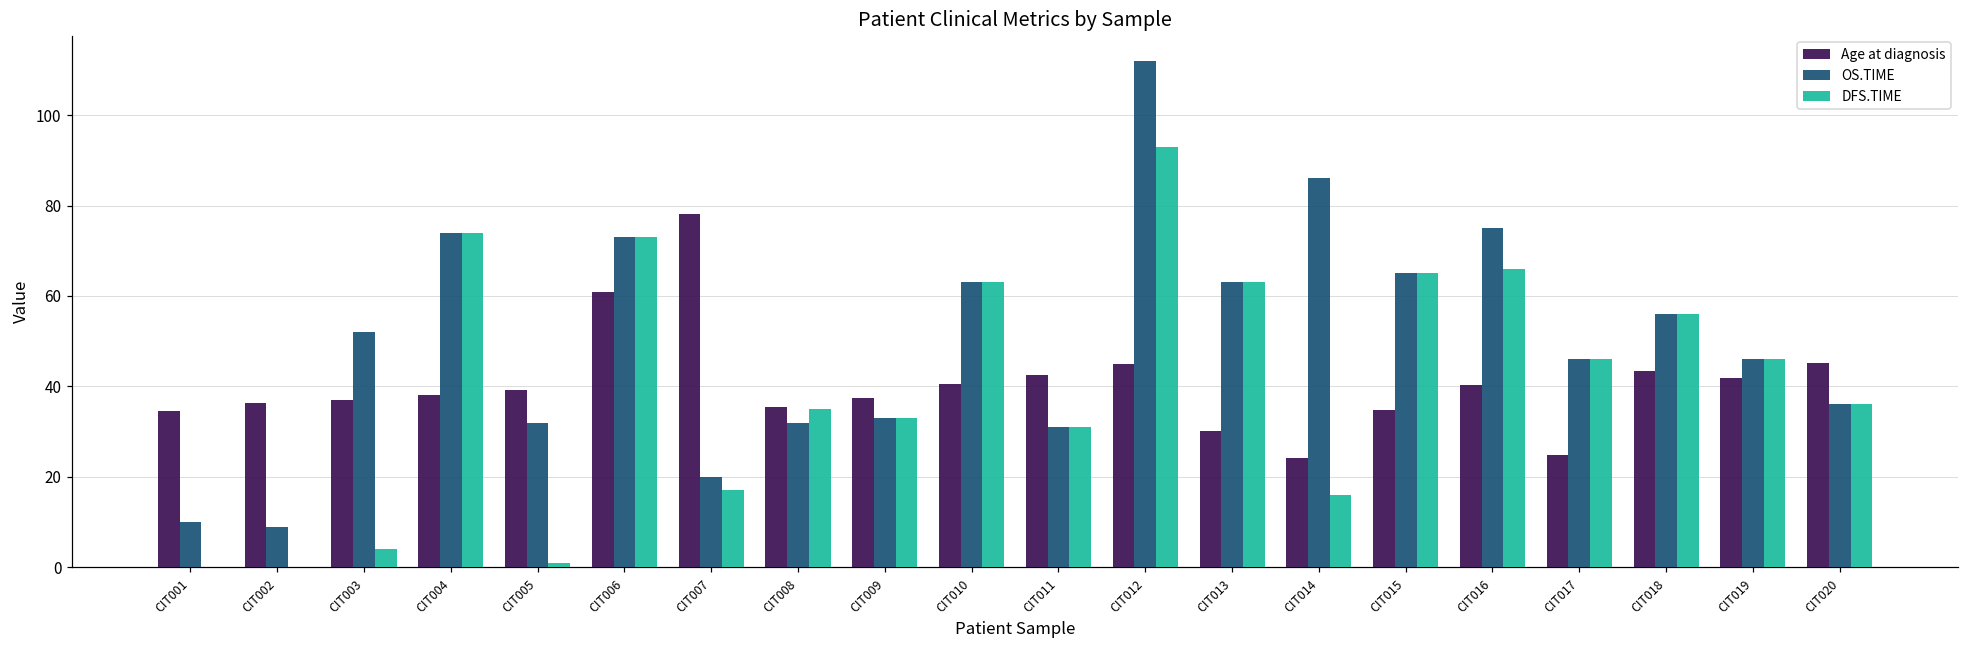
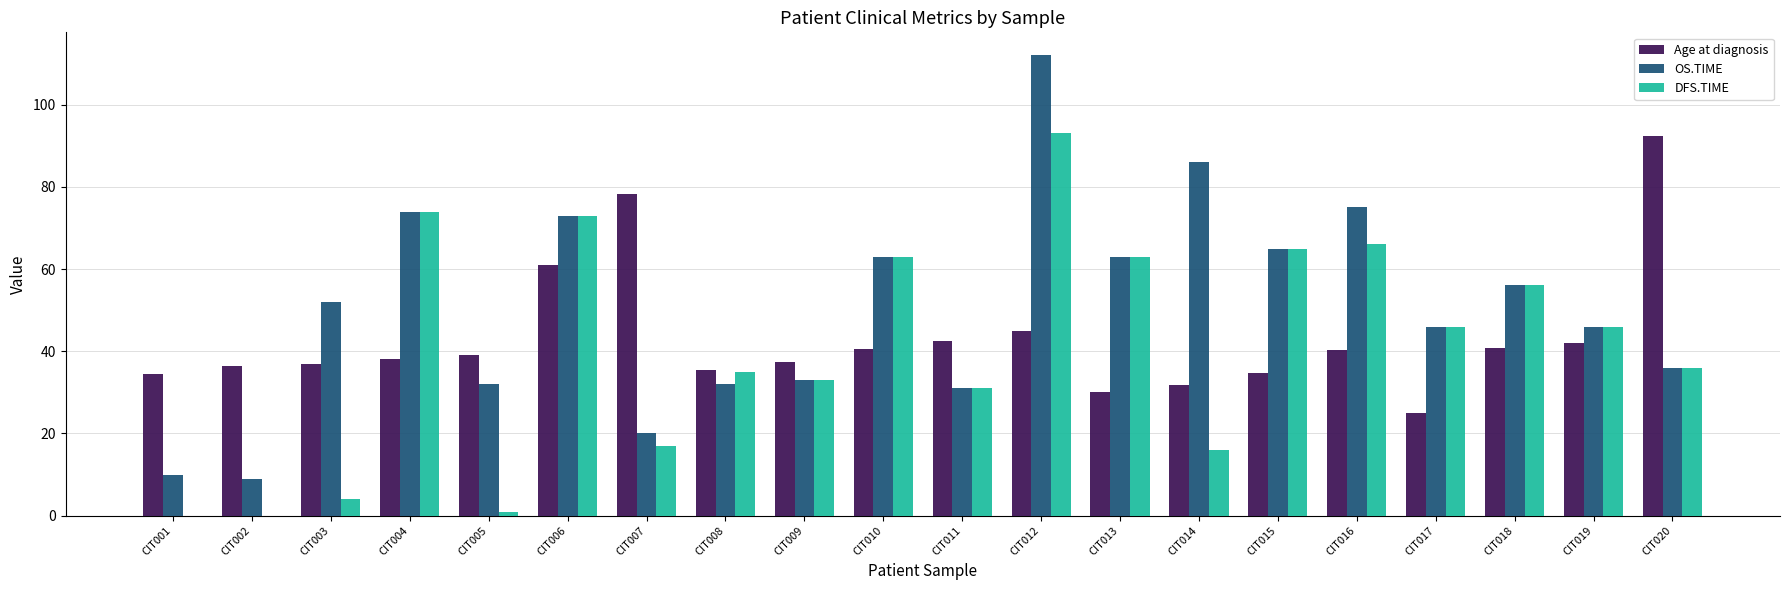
  {
    "Age at diagnosis": {
      "CIT001": 35,
      "CIT002": 36,
      "CIT003": 37,
      "CIT004": 38,
      "CIT005": 39,
      "CIT006": 61,
      "CIT007": 78,
      "CIT008": 35,
      "CIT009": 38,
      "CIT010": 41,
      "CIT011": 43,
      "CIT012": 45,
      "CIT013": 30,
-     "CIT014": 24,
+     "CIT014": 32,
      "CIT015": 35,
      "CIT016": 40,
      "CIT017": 25,
-     "CIT018": 43,
+     "CIT018": 41,
      "CIT019": 42,
-     "CIT020": 45
+     "CIT020": 92
    },
    "OS.TIME": {
      "CIT001": 10,
      "CIT002": 9,
      "CIT003": 52,
      "CIT004": 74,
      "CIT005": 32,
      "CIT006": 73,
      "CIT007": 20,
      "CIT008": 32,
      "CIT009": 33,
      "CIT010": 63,
      "CIT011": 31,
      "CIT012": 112,
      "CIT013": 63,
      "CIT014": 86,
      "CIT015": 65,
      "CIT016": 75,
      "CIT017": 46,
      "CIT018": 56,
      "CIT019": 46,
      "CIT020": 36
    },
    "DFS.TIME": {
      "CIT001": 0,
      "CIT002": 0,
      "CIT003": 4,
      "CIT004": 74,
      "CIT005": 1,
      "CIT006": 73,
      "CIT007": 17,
      "CIT008": 35,
      "CIT009": 33,
      "CIT010": 63,
      "CIT011": 31,
      "CIT012": 93,
      "CIT013": 63,
      "CIT014": 16,
      "CIT015": 65,
      "CIT016": 66,
      "CIT017": 46,
      "CIT018": 56,
      "CIT019": 46,
      "CIT020": 36
    }
  }
